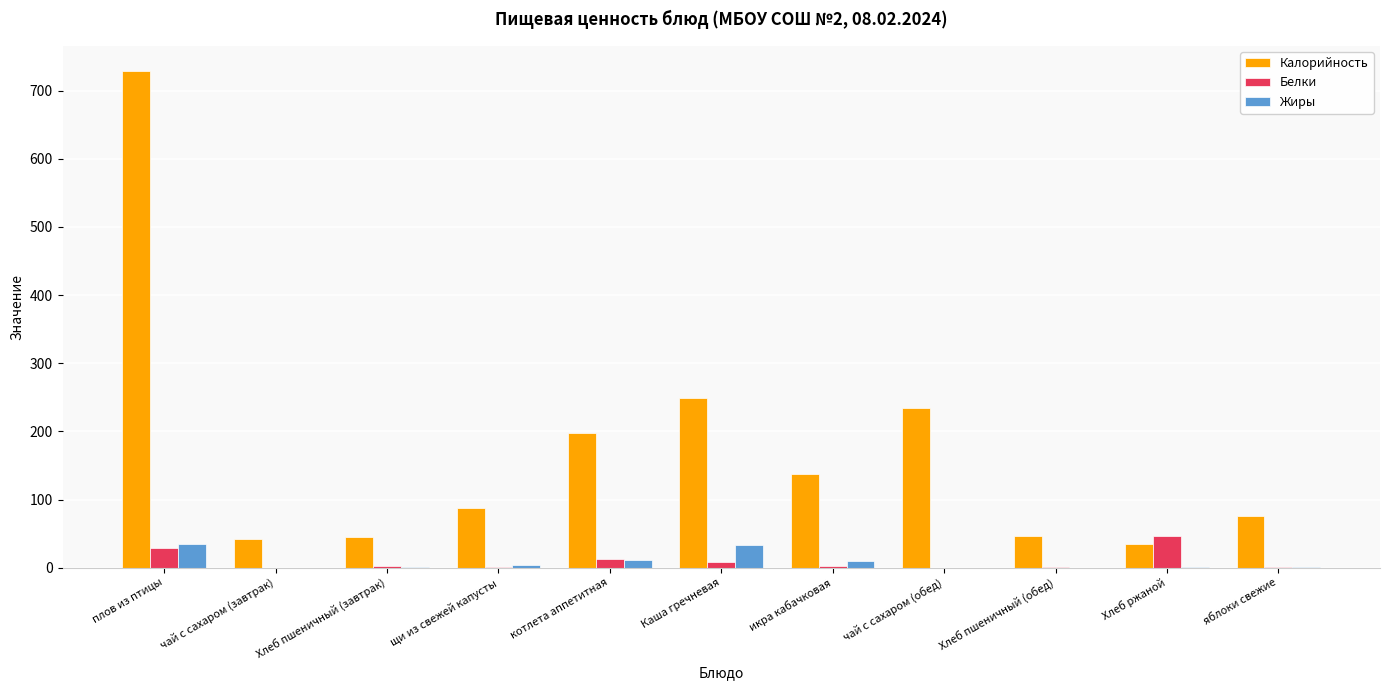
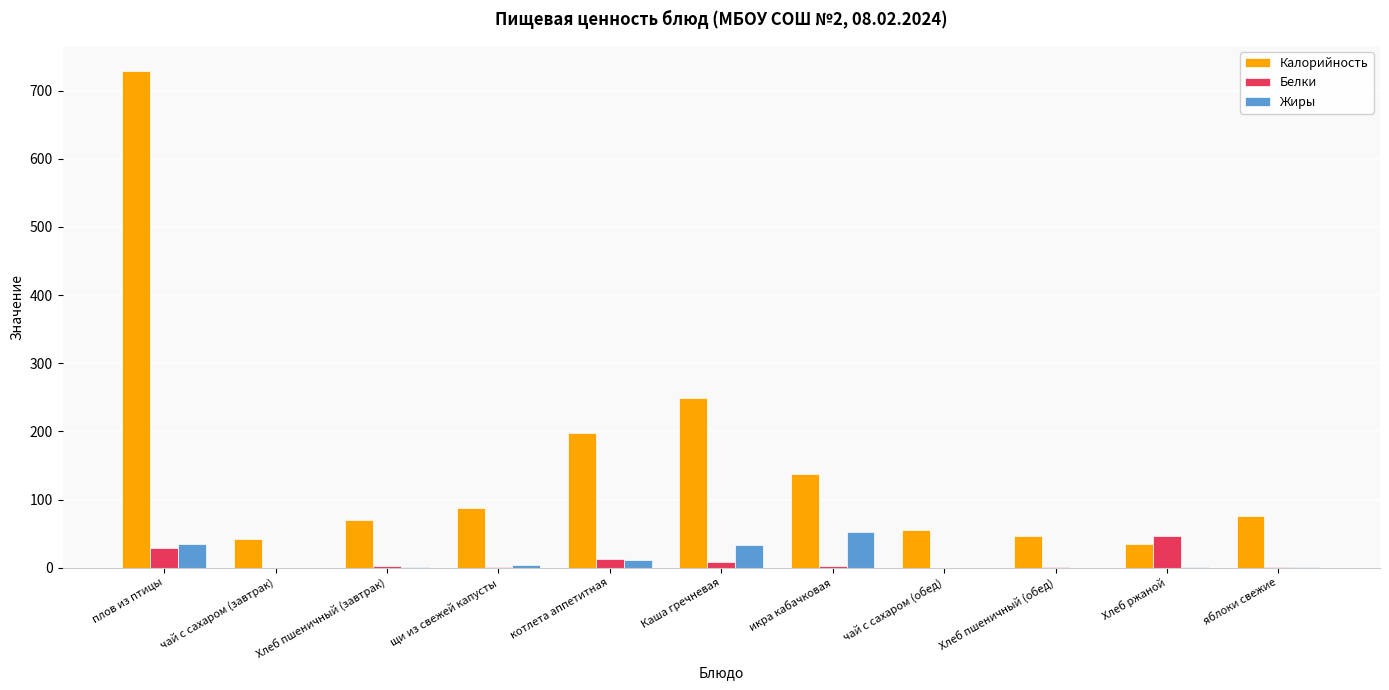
  {
    "Калорийность": {
      "плов из птицы": 730,
      "чай с сахаром (завтрак)": 40,
-     "Хлеб пшеничный (завтрак)": 40,
+     "Хлеб пшеничный (завтрак)": 70,
      "щи из свежей капусты": 90,
      "котлета аппетитная": 200,
      "Каша гречневая": 250,
      "икра кабачковая": 140,
-     "чай с сахаром (обед)": 230,
+     "чай с сахаром (обед)": 50,
      "Хлеб пшеничный (обед)": 50,
      "Хлеб ржаной": 30,
      "яблоки свежие": 80
    },
    "Белки": {
      "плов из птицы": 30,
      "котлета аппетитная": 10,
      "Каша гречневая": 10,
      "Хлеб ржаной": 50
    },
    "Жиры": {
      "плов из птицы": 30,
      "чай с сахаром (завтрак)": 0,
      "щи из свежей капусты": 0,
      "котлета аппетитная": 10,
      "Каша гречневая": 30,
-     "икра кабачковая": 10,
+     "икра кабачковая": 50,
      "чай с сахаром (обед)": 0
    }
  }
